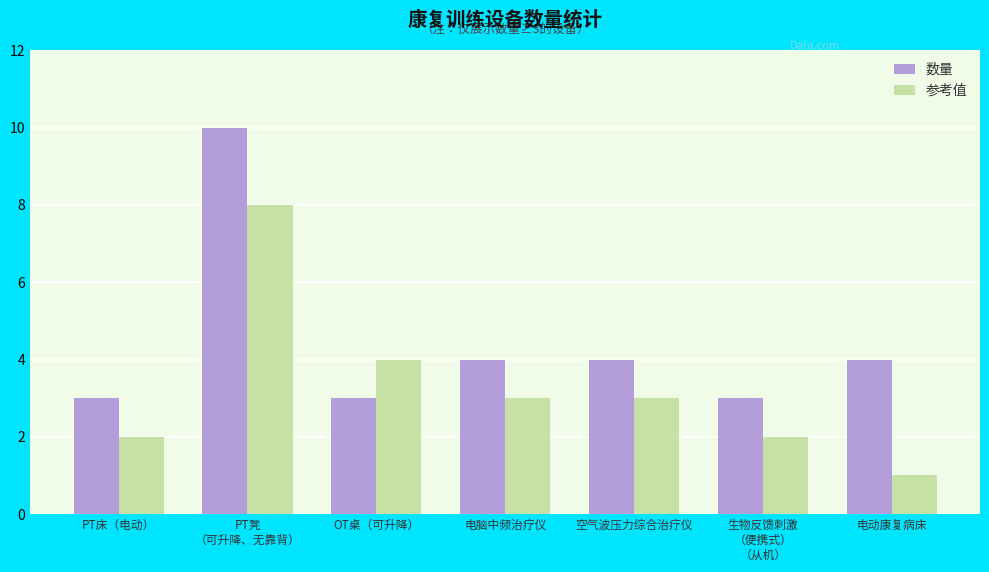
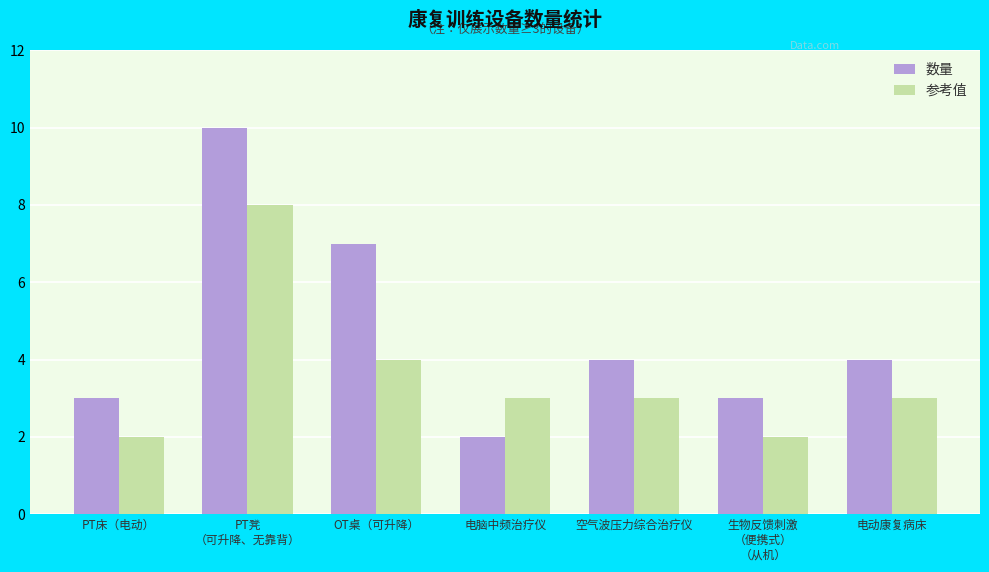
  {
    "数量": {
      "PT床（电动）": 3,
      "PT凳 （可升降、无靠背）": 10,
-     "OT桌（可升降）": 3,
-     "电脑中频治疗仪": 4,
+     "OT桌（可升降）": 7,
+     "电脑中频治疗仪": 2,
      "空气波压力综合治疗仪": 4,
      "生物反馈刺激 （便携式） （从机）": 3,
      "电动康复病床": 4
    },
    "参考值": {
      "PT床（电动）": 2,
      "PT凳 （可升降、无靠背）": 8,
      "OT桌（可升降）": 4,
      "电脑中频治疗仪": 3,
      "空气波压力综合治疗仪": 3,
      "生物反馈刺激 （便携式） （从机）": 2,
-     "电动康复病床": 1
+     "电动康复病床": 3
    }
  }
